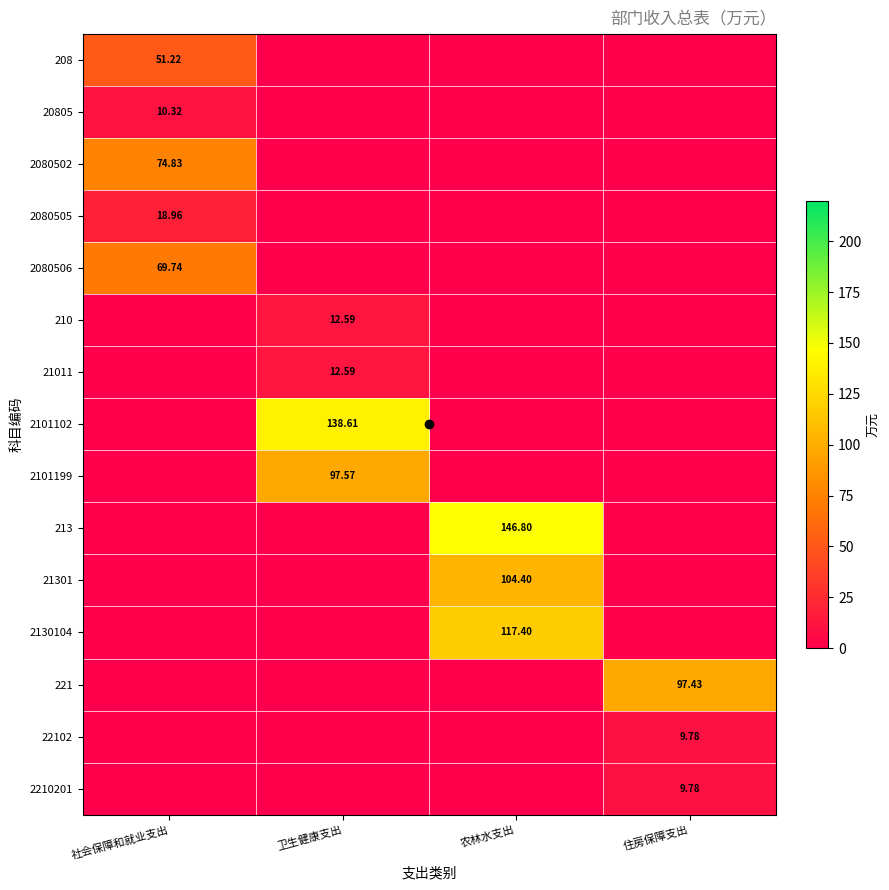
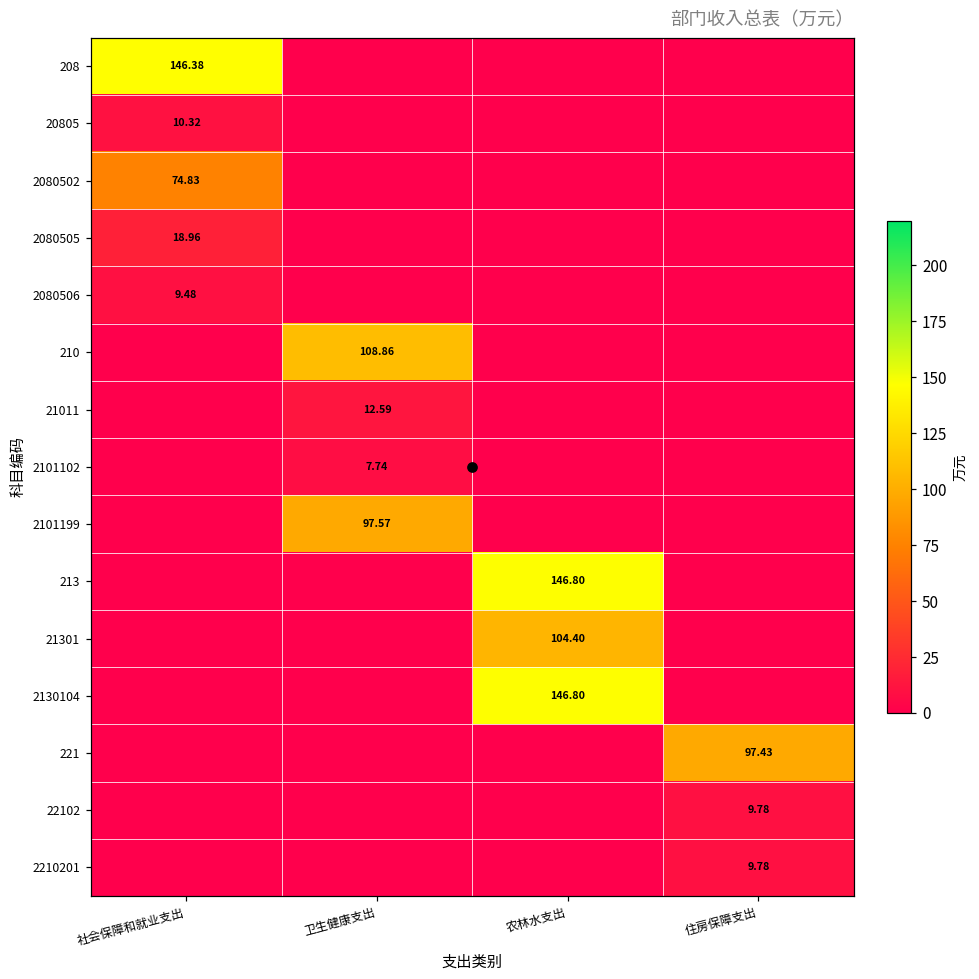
  {
    "208": {
-     "社会保障和就业支出": 51.22
+     "社会保障和就业支出": 146.38
    },
    "20805": {
      "社会保障和就业支出": 10.32
    },
    "2080502": {
      "社会保障和就业支出": 74.83
    },
    "2080505": {
      "社会保障和就业支出": 18.96
    },
    "2080506": {
-     "社会保障和就业支出": 69.74
+     "社会保障和就业支出": 9.48
    },
    "210": {
-     "卫生健康支出": 12.59
+     "卫生健康支出": 108.86
    },
    "21011": {
      "卫生健康支出": 12.59
    },
    "2101102": {
-     "卫生健康支出": 138.61
+     "卫生健康支出": 7.74
    },
    "2101199": {
      "卫生健康支出": 97.57
    },
    "213": {
      "农林水支出": 146.80
    },
    "21301": {
      "农林水支出": 104.40
    },
    "2130104": {
-     "农林水支出": 117.40
+     "农林水支出": 146.80
    },
    "221": {
      "住房保障支出": 97.43
    },
    "22102": {
      "住房保障支出": 9.78
    },
    "2210201": {
      "住房保障支出": 9.78
    }
  }
